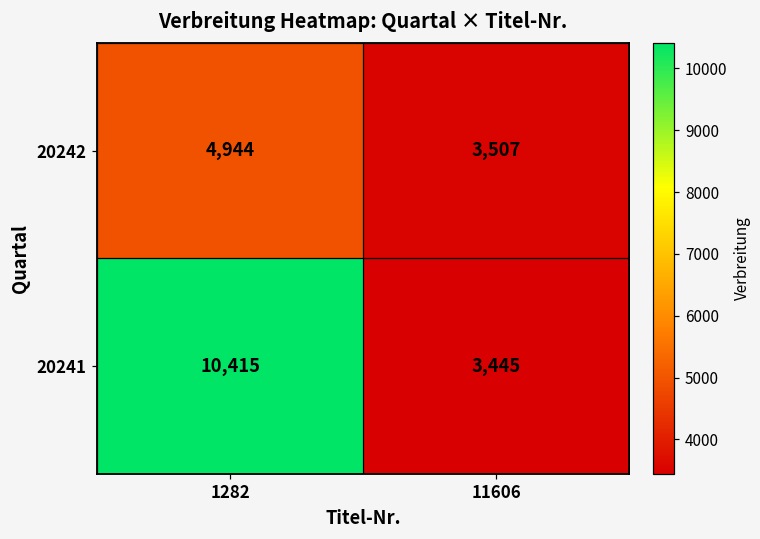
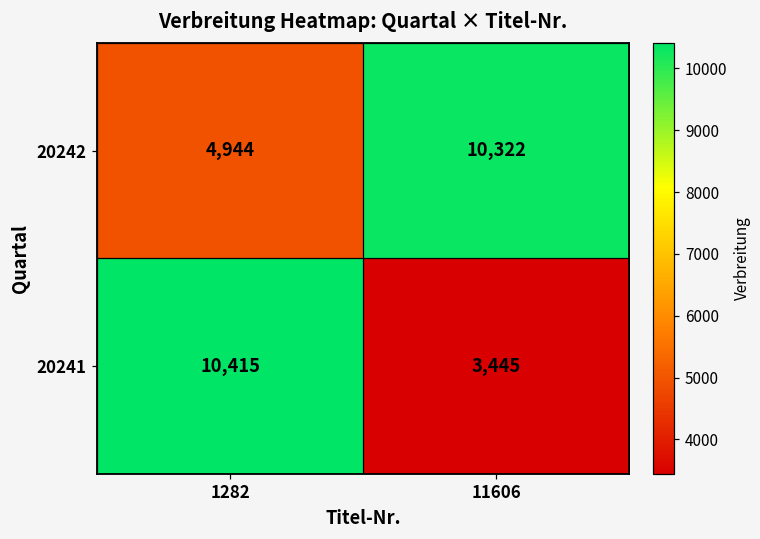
  {
    "20242": {
      "1282": "4,944",
-     "11606": "3,507"
+     "11606": "10,322"
    },
    "20241": {
      "1282": "10,415",
      "11606": "3,445"
    }
  }
